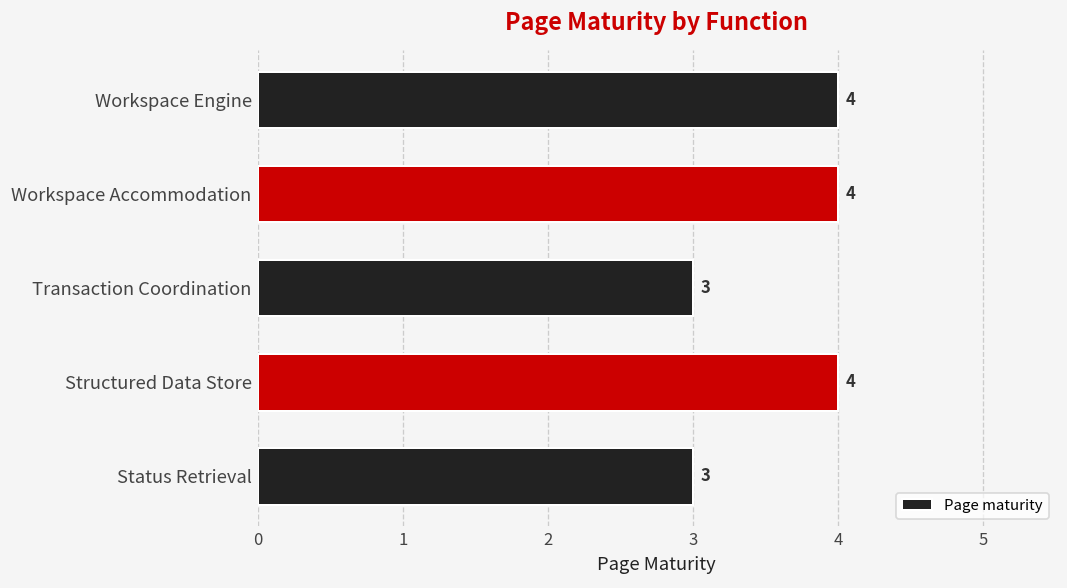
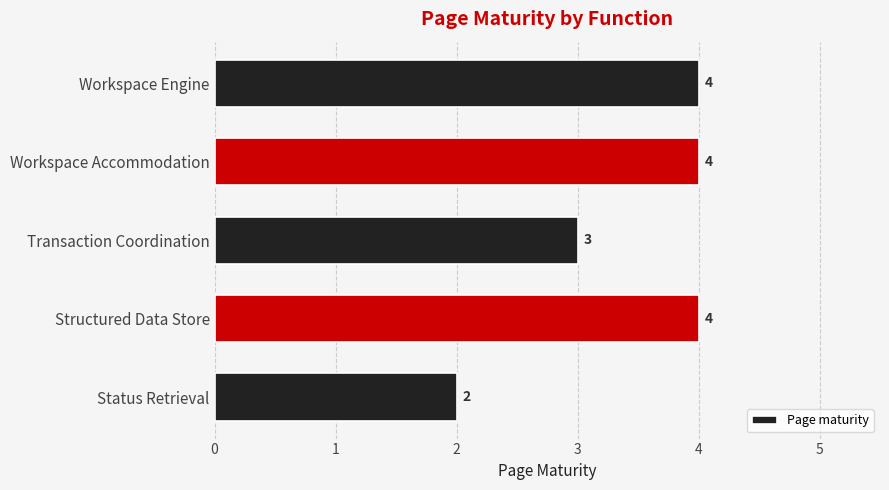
  {
    "Workspace Engine": 4,
    "Workspace Accommodation": 4,
    "Transaction Coordination": 3,
    "Structured Data Store": 4,
-   "Status Retrieval": 3
+   "Status Retrieval": 2
  }
